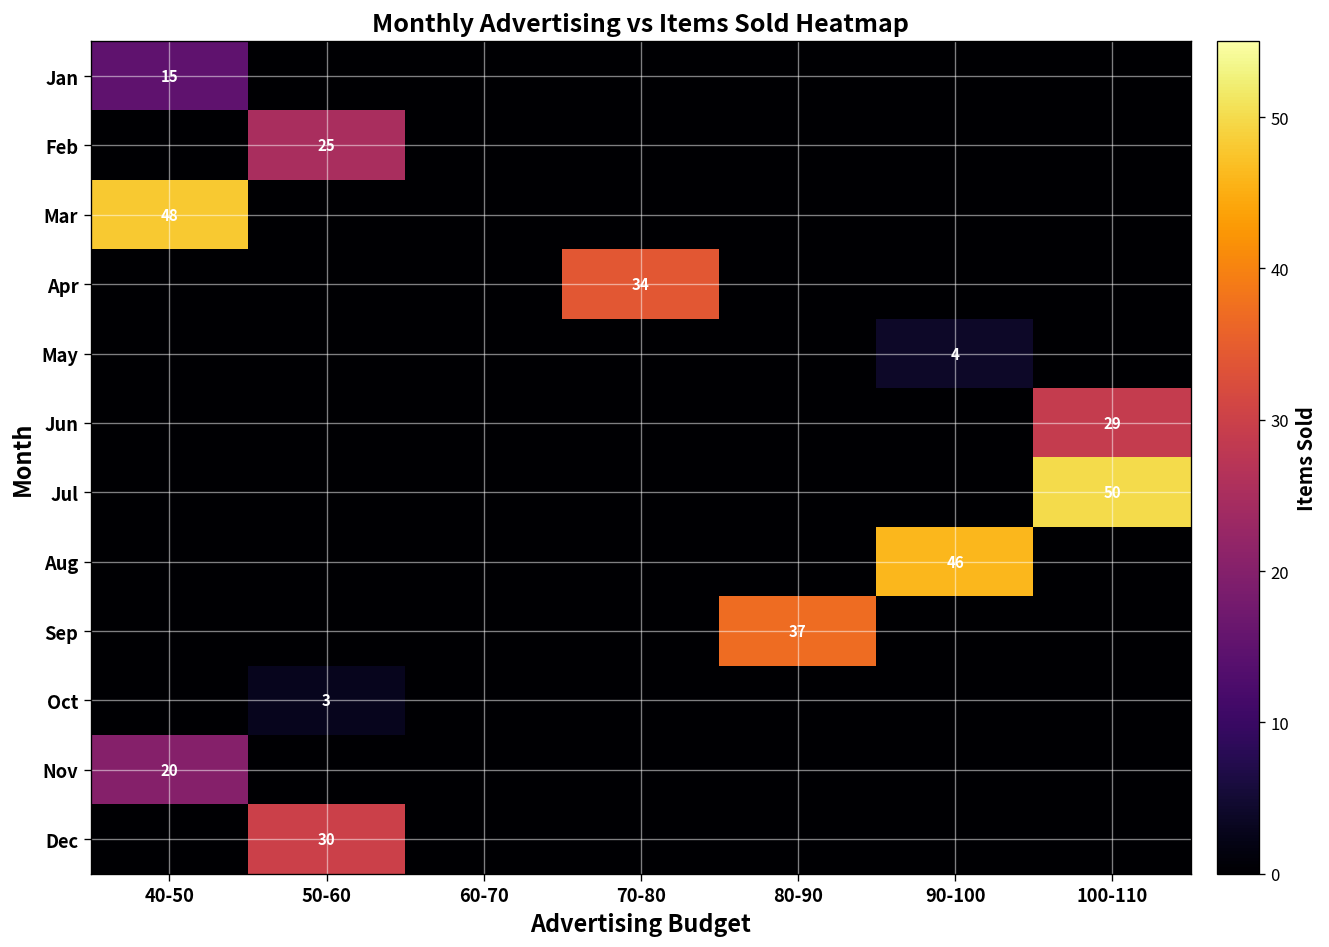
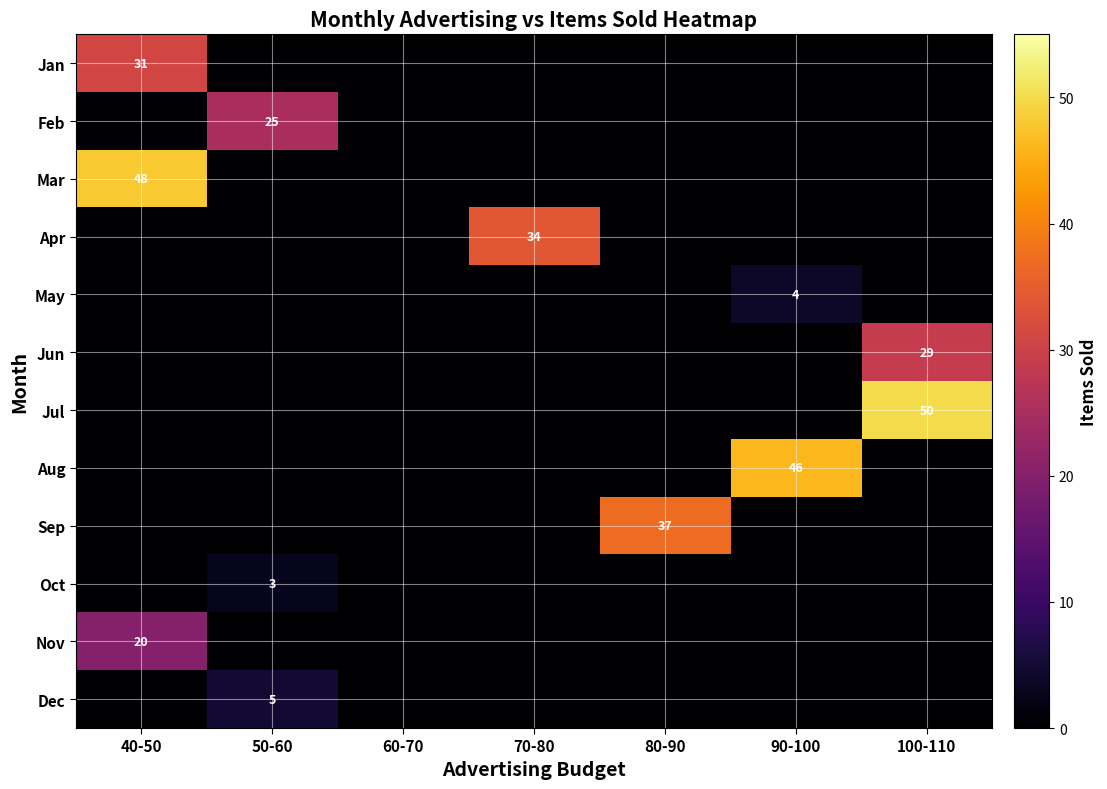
  {
    "Jan": {
-     "40-50": 15
+     "40-50": 31
    },
    "Feb": {
      "50-60": 25
    },
    "Mar": {
      "40-50": 48
    },
    "Apr": {
      "70-80": 34
    },
    "May": {
      "90-100": 4
    },
    "Jun": {
      "100-110": 29
    },
    "Jul": {
      "100-110": 50
    },
    "Aug": {
      "90-100": 46
    },
    "Sep": {
      "80-90": 37
    },
    "Oct": {
      "50-60": 3
    },
    "Nov": {
      "40-50": 20
    },
    "Dec": {
-     "50-60": 30
+     "50-60": 5
    }
  }
